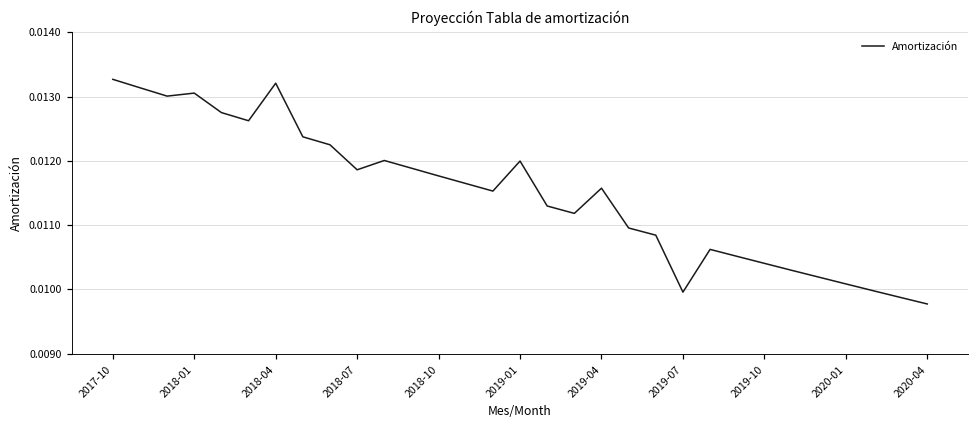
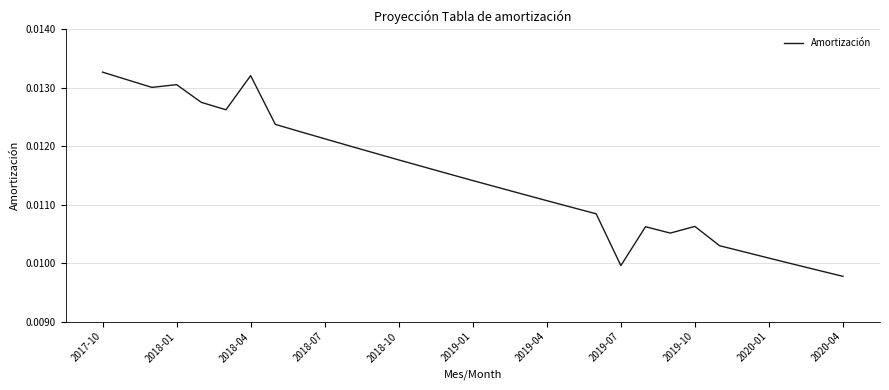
  {
    "2017-10": 0.0133,
    "2018-01": 0.0131,
    "2018-04": 0.0132,
-   "2018-07": 0.0119,
+   "2018-07": 0.0121,
    "2018-10": 0.0118,
-   "2019-01": 0.0120,
-   "2019-04": 0.0116,
+   "2019-01": 0.0114,
+   "2019-04": 0.0111,
    "2019-07": 0.0100,
-   "2019-10": 0.0104,
+   "2019-10": 0.0106,
    "2020-01": 0.0101,
    "2020-04": 0.0098
  }
